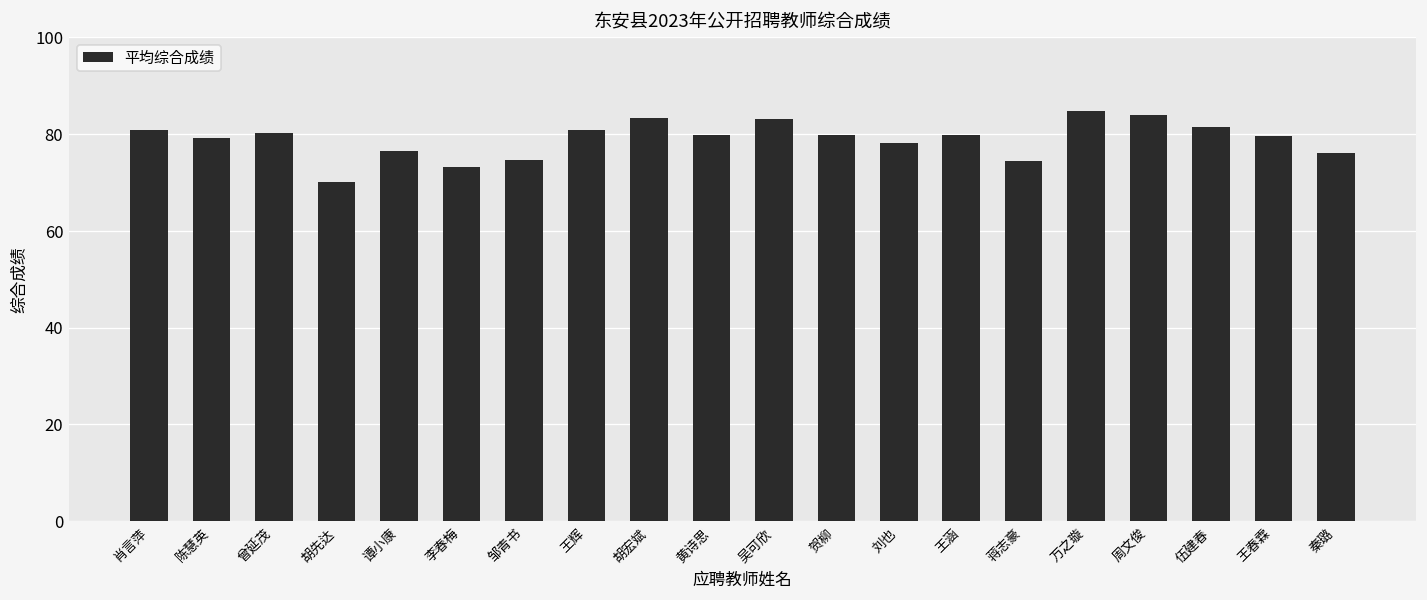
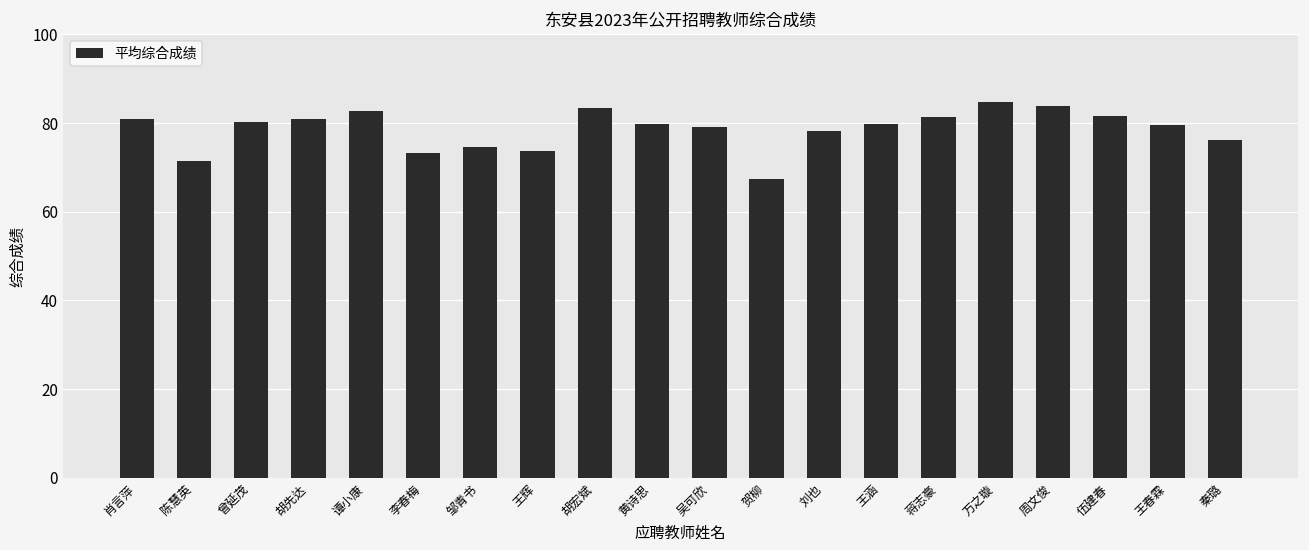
  {
    "肖言萍": 81,
-   "陈慧英": 79,
+   "陈慧英": 71,
    "曾延茂": 80,
-   "胡先达": 70,
-   "谭小康": 77,
+   "胡先达": 81,
+   "谭小康": 83,
    "李春梅": 73,
    "邹青书": 75,
-   "王辉": 81,
+   "王辉": 74,
    "胡宏斌": 83,
    "黄诗思": 80,
-   "吴可欣": 83,
-   "贺柳": 80,
+   "吴可欣": 79,
+   "贺柳": 67,
    "刘也": 78,
    "王涵": 80,
-   "蒋志豪": 74,
+   "蒋志豪": 81,
    "万之璇": 85,
    "周文俊": 84,
    "伍建春": 82,
    "王春霖": 80,
    "秦璐": 76
  }
